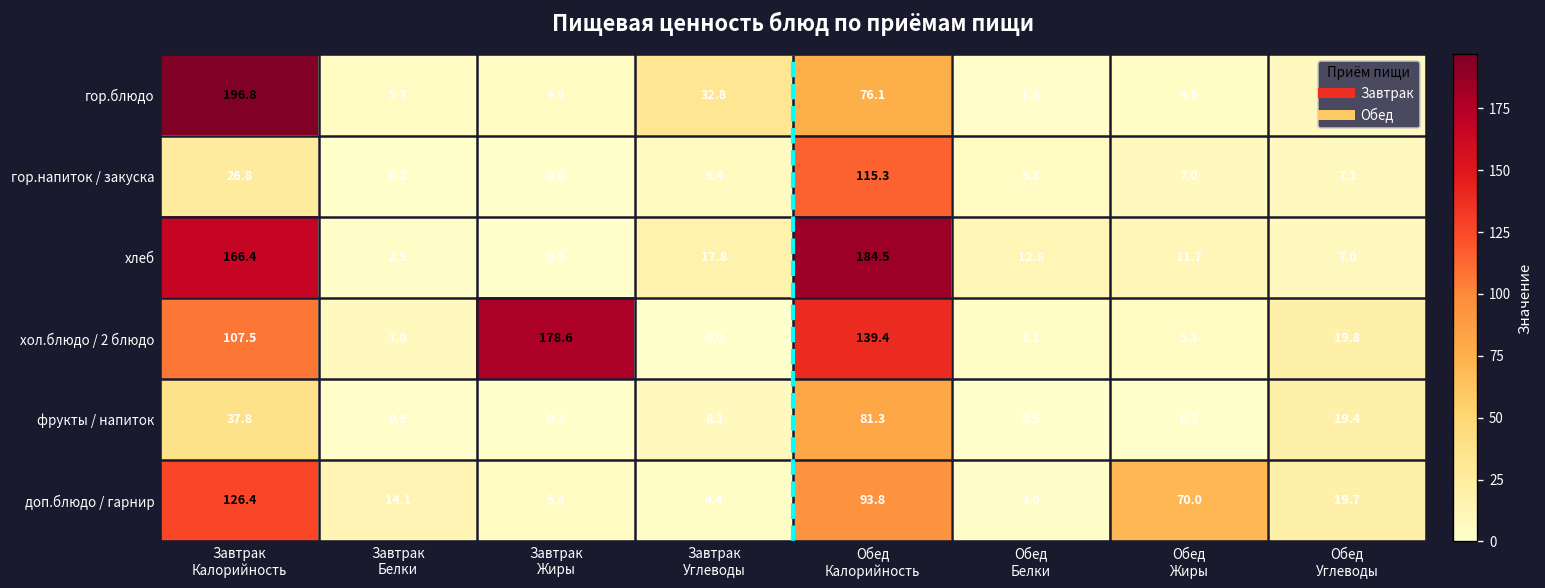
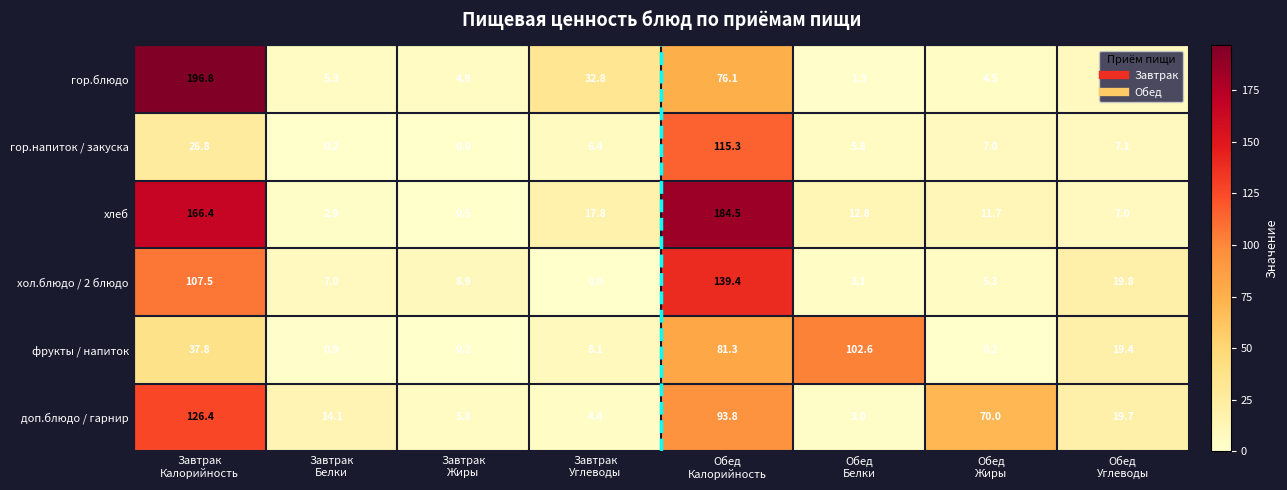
  {
    "гор.блюдо": {
      "Завтрак Калорийность": 196.8,
      "Завтрак Белки": 5.3,
      "Завтрак Жиры": 4.9,
      "Завтрак Углеводы": 32.8,
      "Обед Калорийность": 76.1,
      "Обед Белки": 1.3,
      "Обед Жиры": 4.5
    },
    "гор.напиток / закуска": {
      "Завтрак Калорийность": 26.8,
      "Завтрак Белки": 0.2,
      "Завтрак Жиры": 0.0,
      "Завтрак Углеводы": 6.4,
      "Обед Калорийность": 115.3,
      "Обед Белки": 5.8,
      "Обед Жиры": 7.0,
      "Обед Углеводы": 7.1
    },
    "хлеб": {
      "Завтрак Калорийность": 166.4,
      "Завтрак Белки": 2.9,
      "Завтрак Жиры": 0.5,
      "Завтрак Углеводы": 17.8,
      "Обед Калорийность": 184.5,
      "Обед Белки": 12.8,
      "Обед Жиры": 11.7,
      "Обед Углеводы": 7.0
    },
    "хол.блюдо / 2 блюдо": {
      "Завтрак Калорийность": 107.5,
      "Завтрак Белки": 7.0,
-     "Завтрак Жиры": 178.6,
+     "Завтрак Жиры": 8.9,
      "Завтрак Углеводы": 0.0,
      "Обед Калорийность": 139.4,
      "Обед Белки": 3.1,
      "Обед Жиры": 5.3,
      "Обед Углеводы": 19.8
    },
    "фрукты / напиток": {
      "Завтрак Калорийность": 37.8,
      "Завтрак Белки": 0.9,
      "Завтрак Жиры": 0.2,
      "Завтрак Углеводы": 8.1,
      "Обед Калорийность": 81.3,
-     "Обед Белки": 0.5,
+     "Обед Белки": 102.6,
      "Обед Жиры": 0.2,
      "Обед Углеводы": 19.4
    },
    "доп.блюдо / гарнир": {
      "Завтрак Калорийность": 126.4,
      "Завтрак Белки": 14.1,
      "Завтрак Жиры": 5.8,
      "Завтрак Углеводы": 4.4,
      "Обед Калорийность": 93.8,
      "Обед Белки": 3.0,
      "Обед Жиры": 70.0,
      "Обед Углеводы": 19.7
    }
  }
